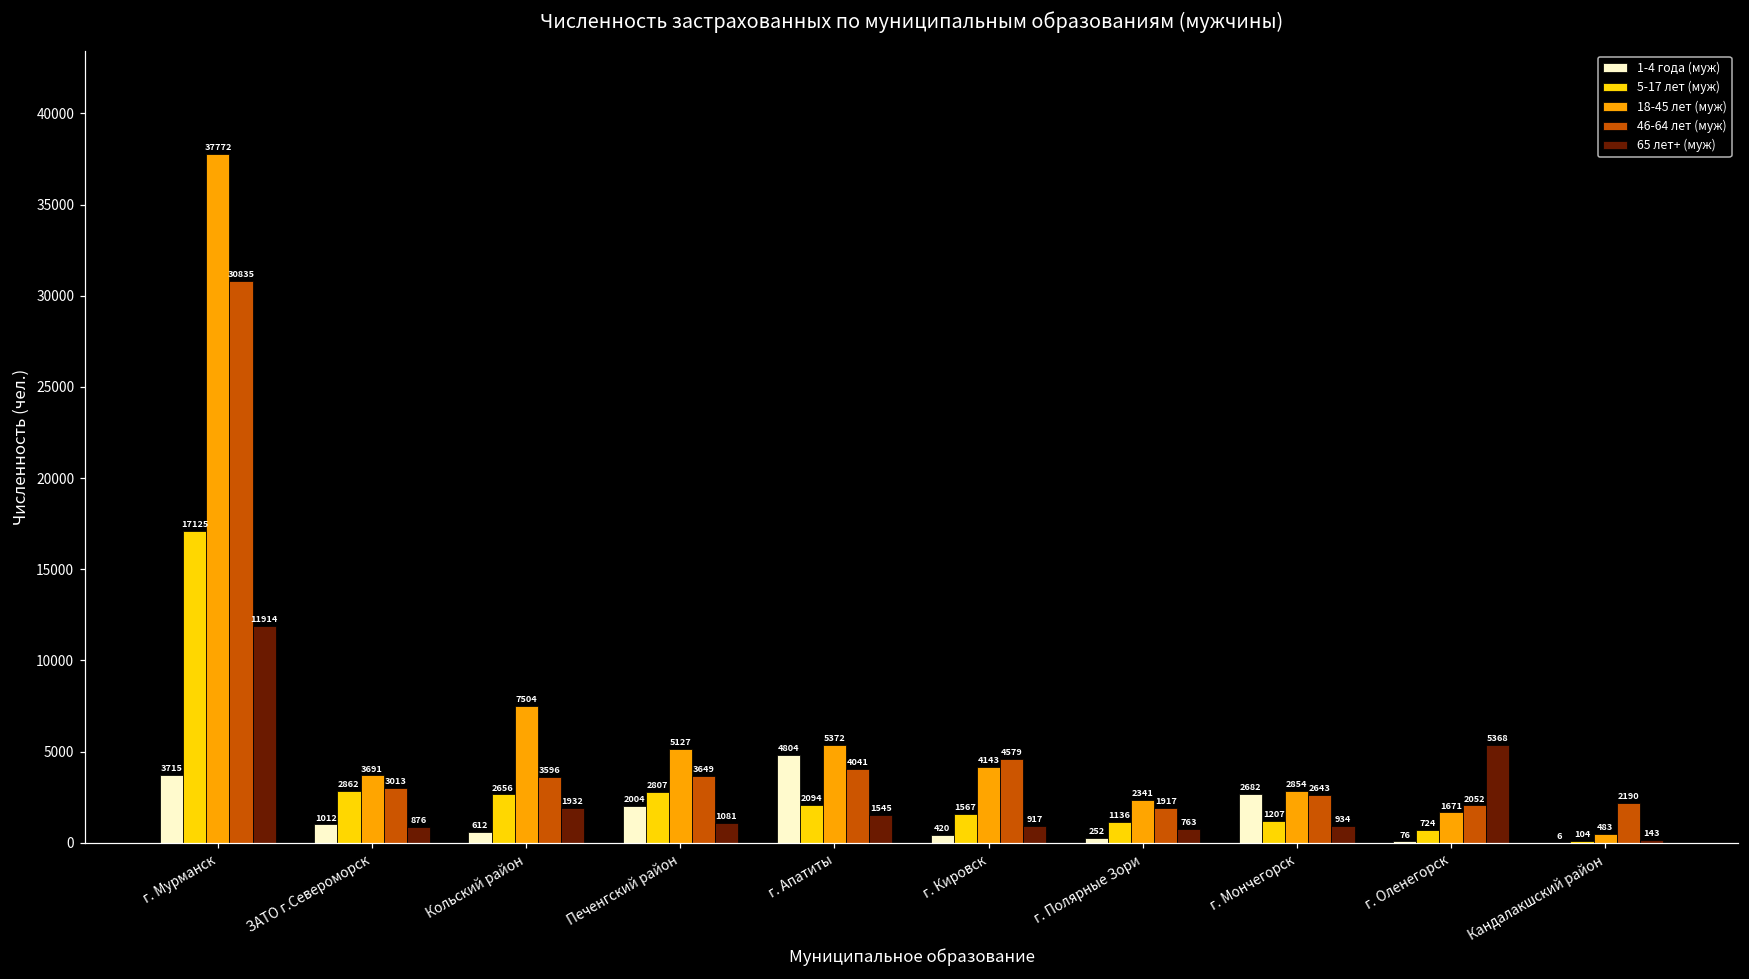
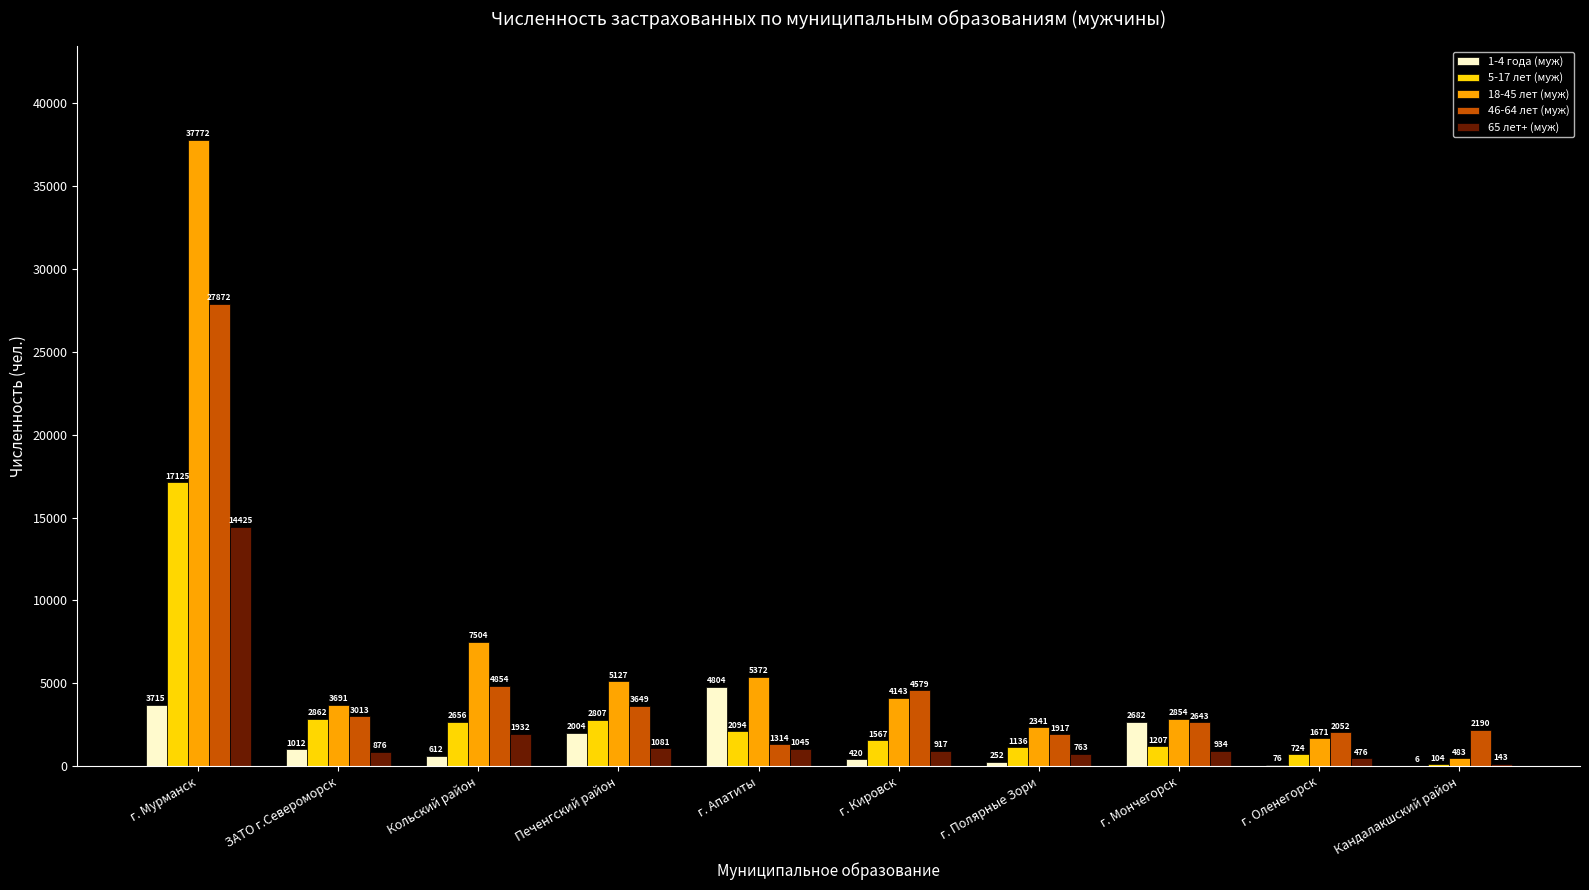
  {
    "1-4 года (муж)": {
      "г. Мурманск": 3715,
      "ЗАТО г.Североморск": 1012,
      "Кольский район": 612,
      "Печенгский район": 2004,
      "г. Апатиты": 4804,
      "г. Кировск": 420,
      "г. Полярные Зори": 252,
      "г. Мончегорск": 2682,
      "г. Оленегорск": 76,
      "Кандалакшский район": 6
    },
    "46-64 лет (муж)": {
-     "г. Мурманск": 30835,
+     "г. Мурманск": 27872,
      "ЗАТО г.Североморск": 3013,
-     "Кольский район": 3596,
+     "Кольский район": 4854,
      "Печенгский район": 3649,
-     "г. Апатиты": 4041,
+     "г. Апатиты": 1314,
      "г. Кировск": 4579,
      "г. Полярные Зори": 1917,
      "г. Мончегорск": 2643,
      "г. Оленегорск": 2052,
      "Кандалакшский район": 2190
    },
    "65 лет+ (муж)": {
-     "г. Мурманск": 11914,
+     "г. Мурманск": 14425,
      "ЗАТО г.Североморск": 876,
      "Кольский район": 1932,
      "Печенгский район": 1081,
-     "г. Апатиты": 1545,
+     "г. Апатиты": 1045,
      "г. Кировск": 917,
      "г. Полярные Зори": 763,
      "г. Мончегорск": 934,
-     "г. Оленегорск": 5368,
+     "г. Оленегорск": 476,
      "Кандалакшский район": 143
    }
  }
